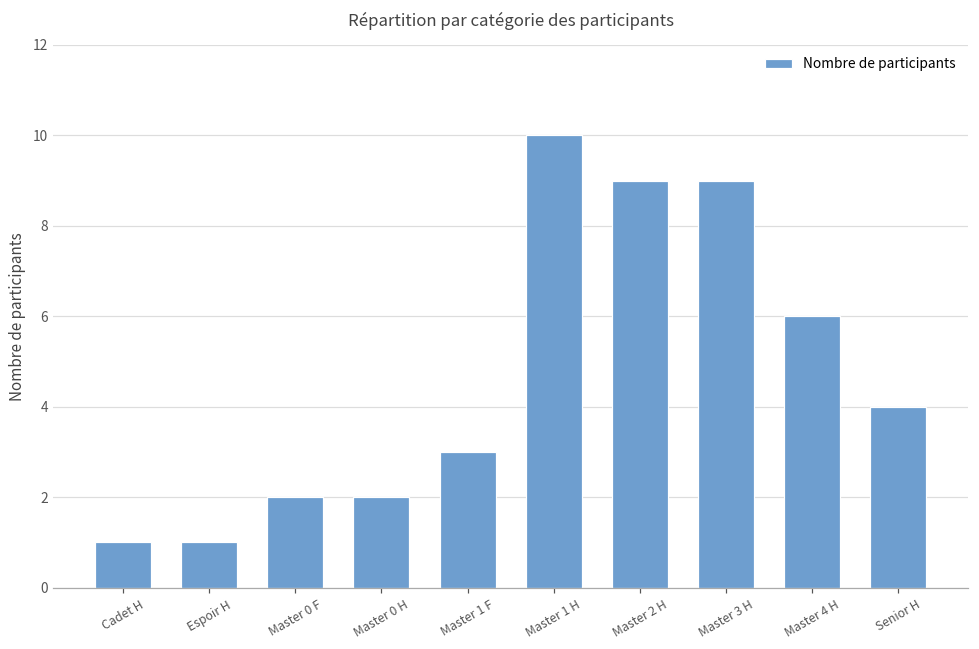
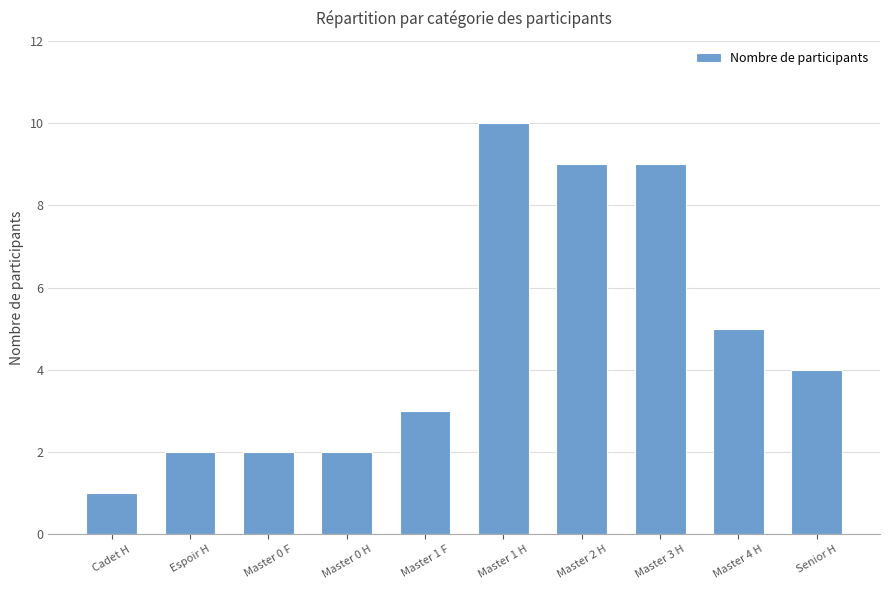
  {
    "Cadet H": 1,
-   "Espoir H": 1,
+   "Espoir H": 2,
    "Master 0 F": 2,
    "Master 0 H": 2,
    "Master 1 F": 3,
    "Master 1 H": 10,
    "Master 2 H": 9,
    "Master 3 H": 9,
-   "Master 4 H": 6,
+   "Master 4 H": 5,
    "Senior H": 4
  }
